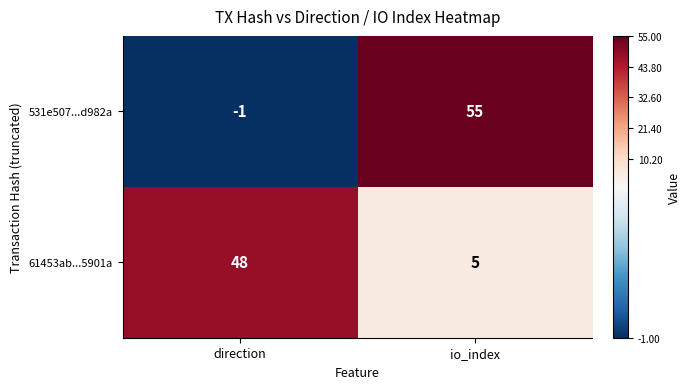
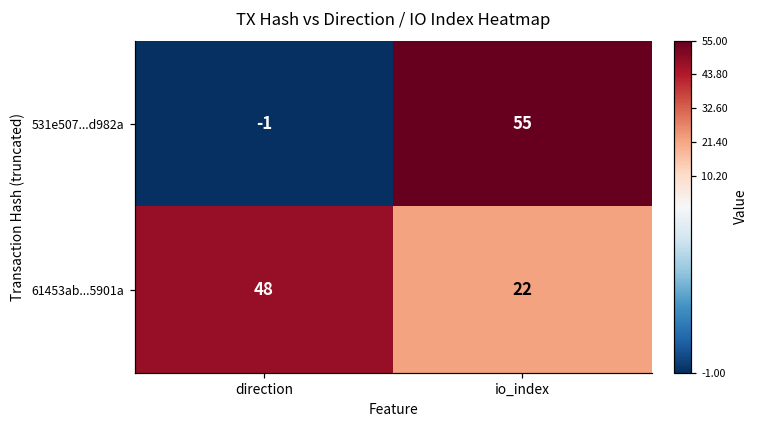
  {
    "531e507...d982a": {
      "direction": -1,
      "io_index": 55
    },
    "61453ab...5901a": {
      "direction": 48,
-     "io_index": 5
+     "io_index": 22
    }
  }
